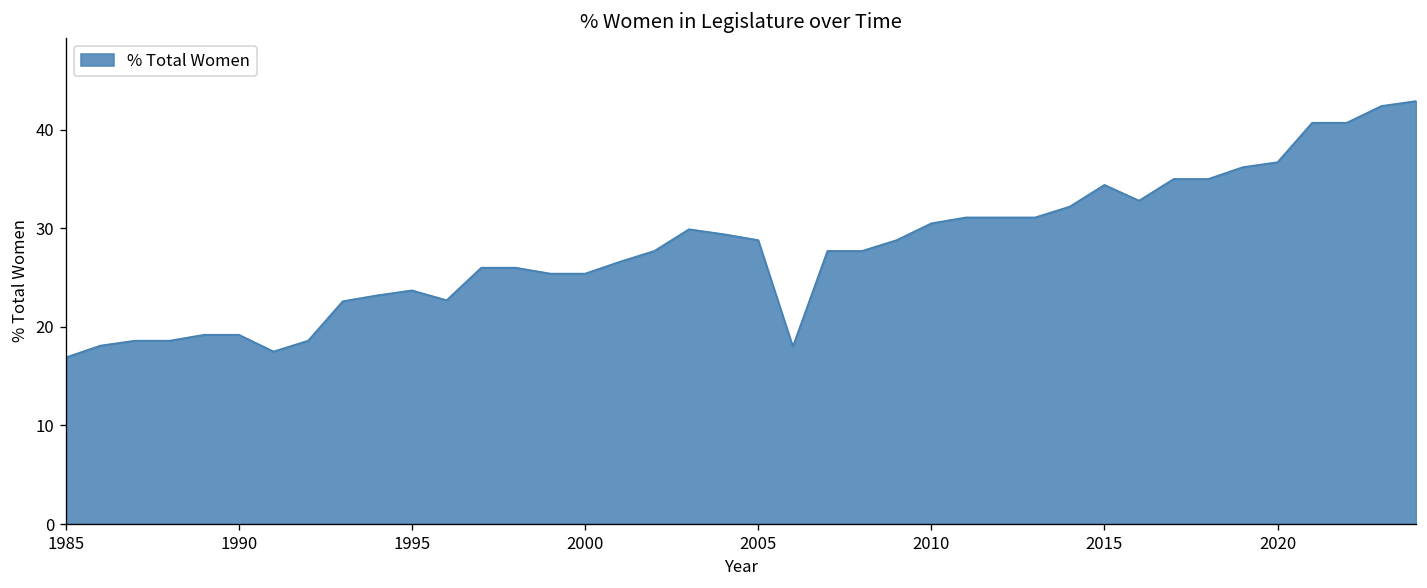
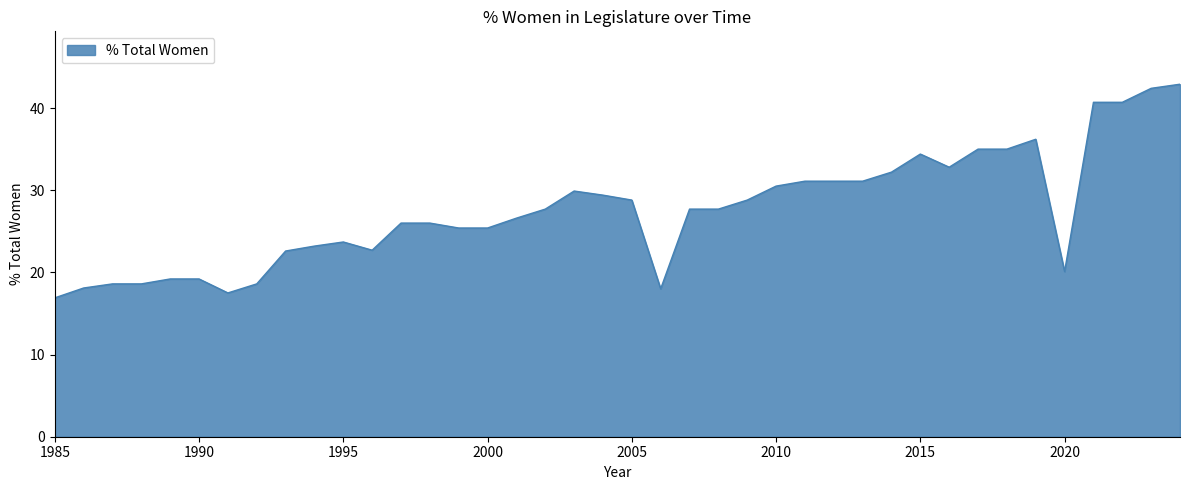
  {
    "1985": 17,
    "1990": 19,
    "1995": 24,
    "2000": 25,
    "2005": 29,
    "2010": 31,
    "2015": 34,
-   "2020": 37
+   "2020": 20
  }
